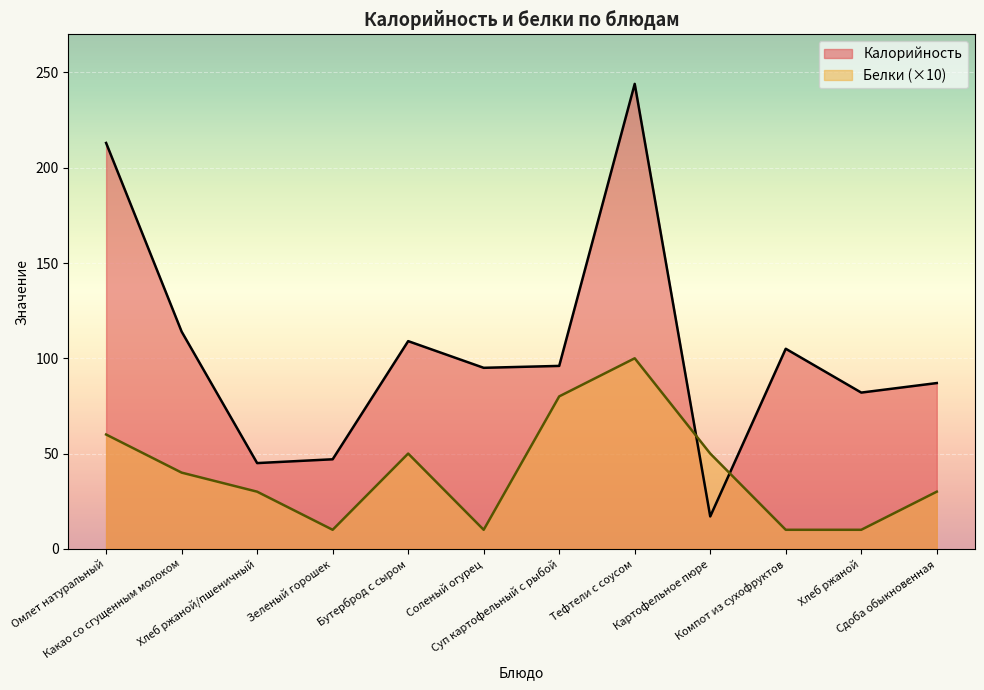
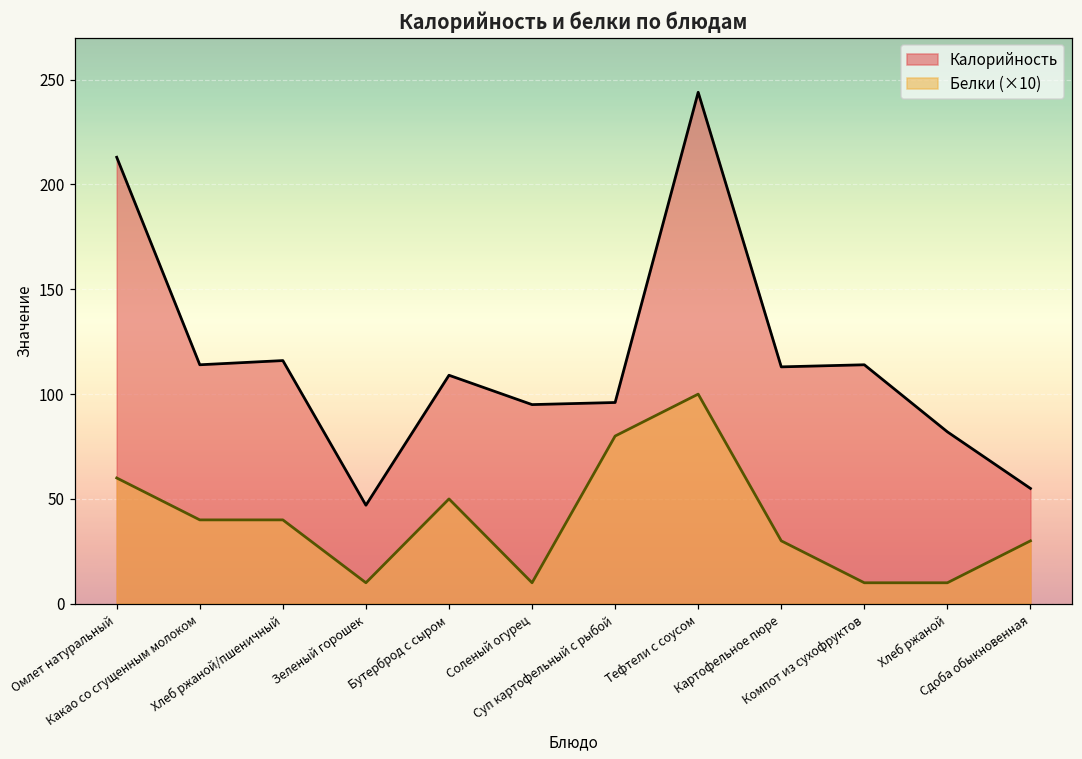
  {
    "Калорийность": {
      "Омлет натуральный": 213,
      "Какао со сгущенным молоком": 114,
-     "Хлеб ржаной/пшеничный": 45,
+     "Хлеб ржаной/пшеничный": 116,
      "Зеленый горошек": 47,
      "Бутерброд с сыром": 109,
      "Соленый огурец": 95,
      "Суп картофельный с рыбой": 96,
      "Тефтели с соусом": 244,
-     "Картофельное пюре": 17,
-     "Компот из сухофруктов": 105,
+     "Картофельное пюре": 113,
+     "Компот из сухофруктов": 114,
      "Хлеб ржаной": 82,
-     "Сдоба обыкновенная": 87
+     "Сдоба обыкновенная": 55
    },
    "Белки (×10)": {
      "Омлет натуральный": 60,
      "Какао со сгущенным молоком": 40,
-     "Хлеб ржаной/пшеничный": 30,
+     "Хлеб ржаной/пшеничный": 40,
      "Зеленый горошек": 10,
      "Бутерброд с сыром": 50,
      "Соленый огурец": 10,
      "Суп картофельный с рыбой": 80,
      "Тефтели с соусом": 100,
-     "Картофельное пюре": 50,
+     "Картофельное пюре": 30,
      "Компот из сухофруктов": 10,
      "Хлеб ржаной": 10,
      "Сдоба обыкновенная": 30
    }
  }
